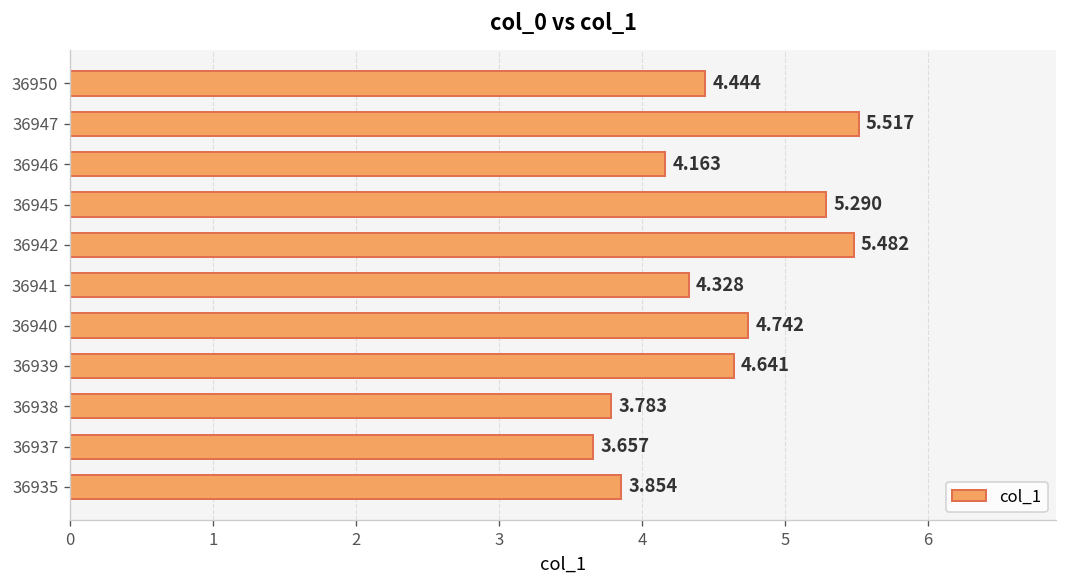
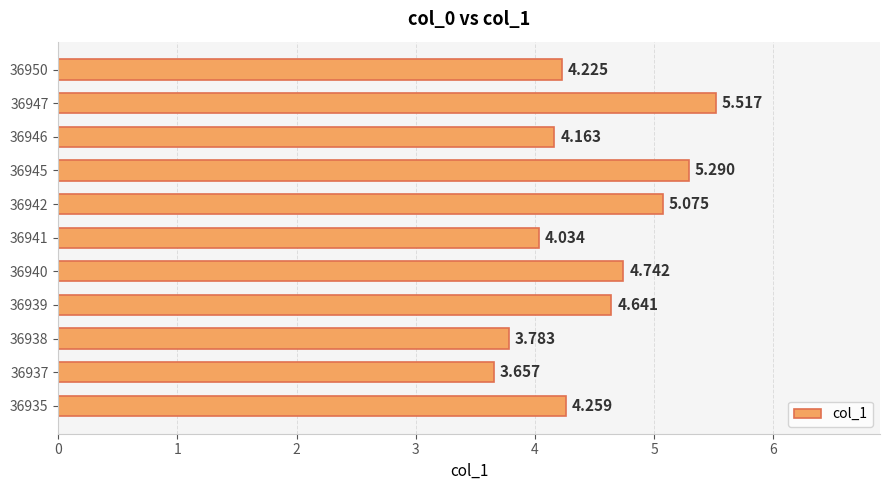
  {
-   "36950": 4.444,
+   "36950": 4.225,
    "36947": 5.517,
    "36946": 4.163,
    "36945": 5.290,
-   "36942": 5.482,
-   "36941": 4.328,
+   "36942": 5.075,
+   "36941": 4.034,
    "36940": 4.742,
    "36939": 4.641,
    "36938": 3.783,
    "36937": 3.657,
-   "36935": 3.854
+   "36935": 4.259
  }
